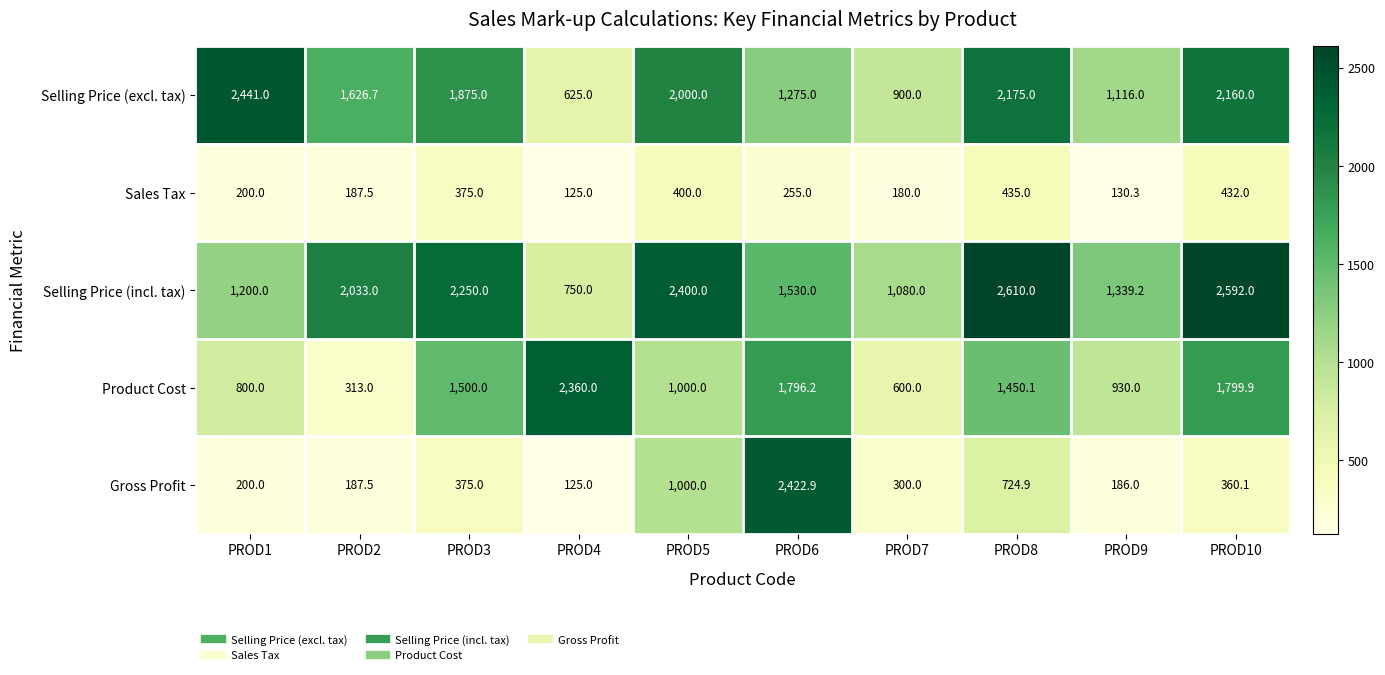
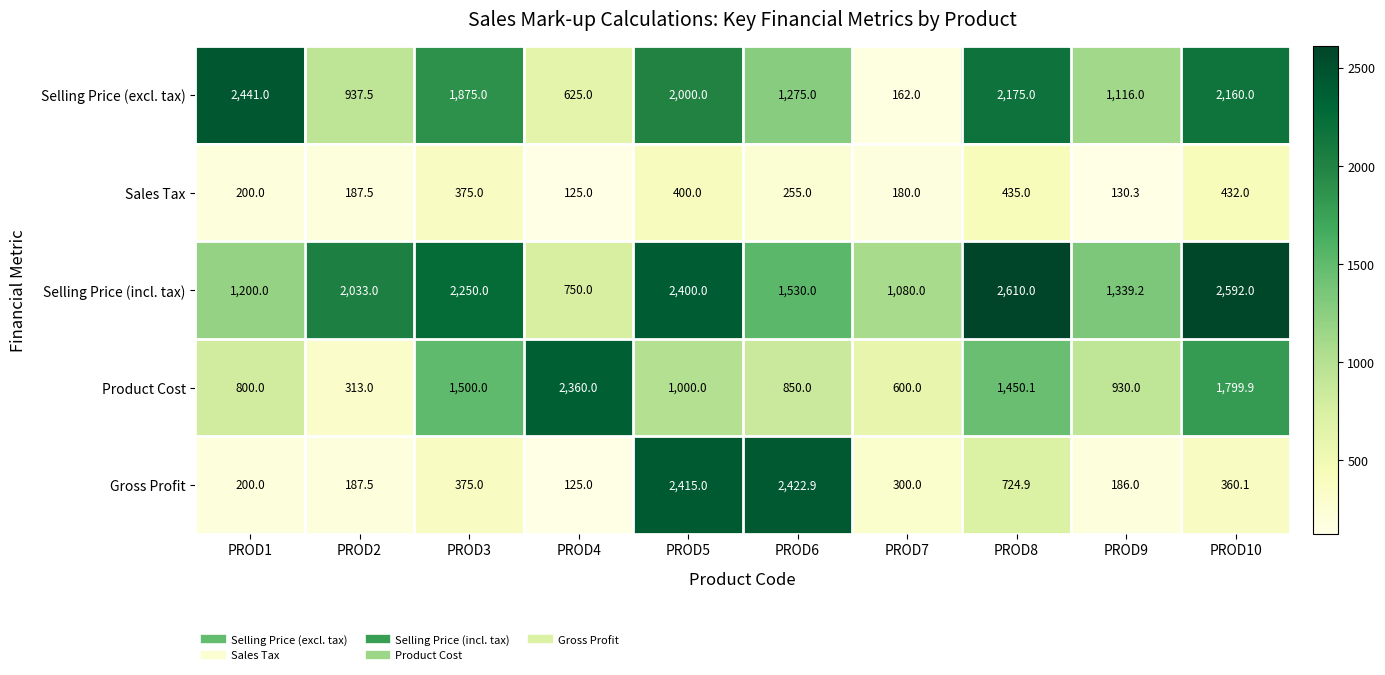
  {
    "Selling Price (excl. tax)": {
      "PROD1": "2,441.0",
-     "PROD2": "1,626.7",
+     "PROD2": "937.5",
      "PROD3": "1,875.0",
      "PROD4": "625.0",
      "PROD5": "2,000.0",
      "PROD6": "1,275.0",
-     "PROD7": "900.0",
+     "PROD7": "162.0",
      "PROD8": "2,175.0",
      "PROD9": "1,116.0",
      "PROD10": "2,160.0"
    },
    "Sales Tax": {
      "PROD1": "200.0",
      "PROD2": "187.5",
      "PROD3": "375.0",
      "PROD4": "125.0",
      "PROD5": "400.0",
      "PROD6": "255.0",
      "PROD7": "180.0",
      "PROD8": "435.0",
      "PROD9": "130.3",
      "PROD10": "432.0"
    },
    "Selling Price (incl. tax)": {
      "PROD1": "1,200.0",
      "PROD2": "2,033.0",
      "PROD3": "2,250.0",
      "PROD4": "750.0",
      "PROD5": "2,400.0",
      "PROD6": "1,530.0",
      "PROD7": "1,080.0",
      "PROD8": "2,610.0",
      "PROD9": "1,339.2",
      "PROD10": "2,592.0"
    },
    "Product Cost": {
      "PROD1": "800.0",
      "PROD2": "313.0",
      "PROD3": "1,500.0",
      "PROD4": "2,360.0",
      "PROD5": "1,000.0",
-     "PROD6": "1,796.2",
+     "PROD6": "850.0",
      "PROD7": "600.0",
      "PROD8": "1,450.1",
      "PROD9": "930.0",
      "PROD10": "1,799.9"
    },
    "Gross Profit": {
      "PROD1": "200.0",
      "PROD2": "187.5",
      "PROD3": "375.0",
      "PROD4": "125.0",
-     "PROD5": "1,000.0",
+     "PROD5": "2,415.0",
      "PROD6": "2,422.9",
      "PROD7": "300.0",
      "PROD8": "724.9",
      "PROD9": "186.0",
      "PROD10": "360.1"
    }
  }
